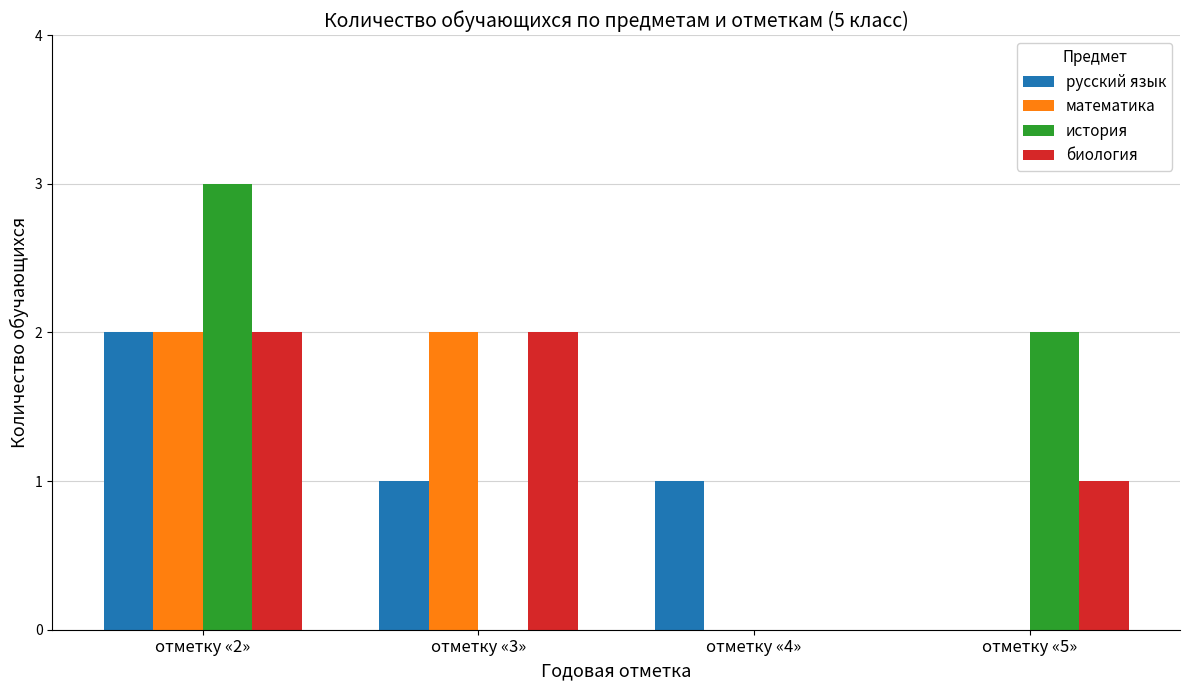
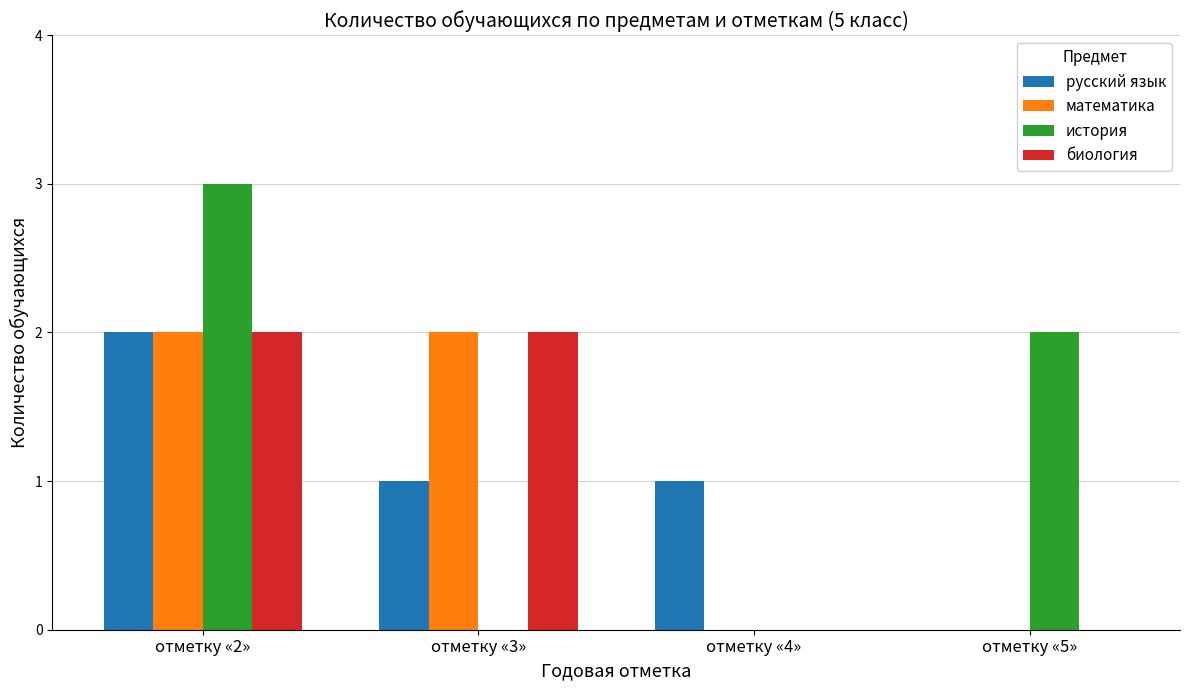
  {
    "русский язык": {
      "отметку «2»": 2,
      "отметку «3»": 1,
      "отметку «4»": 1,
      "отметку «5»": 0
    },
    "математика": {
      "отметку «2»": 2,
      "отметку «3»": 2,
      "отметку «4»": 0,
      "отметку «5»": 0
    },
    "история": {
      "отметку «2»": 3,
      "отметку «3»": 0,
      "отметку «4»": 0,
      "отметку «5»": 2
    },
    "биология": {
      "отметку «2»": 2,
      "отметку «3»": 2,
      "отметку «4»": 0,
-     "отметку «5»": 1
+     "отметку «5»": 0
    }
  }
